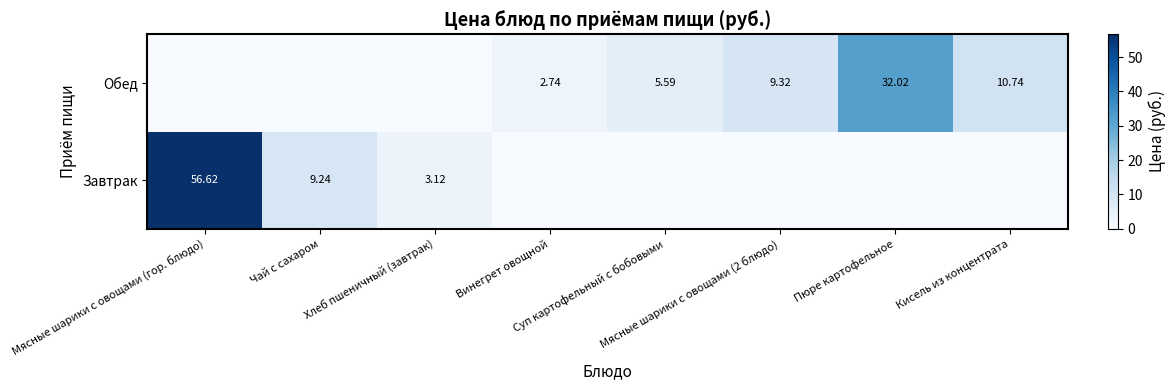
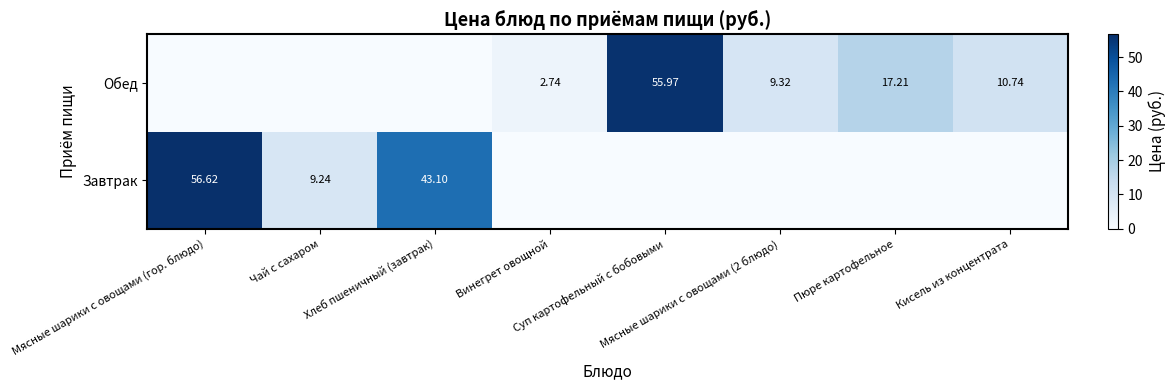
  {
    "Обед": {
      "Винегрет овощной": 2.74,
-     "Суп картофельный с бобовыми": 5.59,
+     "Суп картофельный с бобовыми": 55.97,
      "Мясные шарики с овощами (2 блюдо)": 9.32,
-     "Пюре картофельное": 32.02,
+     "Пюре картофельное": 17.21,
      "Кисель из концентрата": 10.74
    },
    "Завтрак": {
      "Мясные шарики с овощами (гор. блюдо)": 56.62,
      "Чай с сахаром": 9.24,
-     "Хлеб пшеничный (завтрак)": 3.12
+     "Хлеб пшеничный (завтрак)": 43.10
    }
  }
